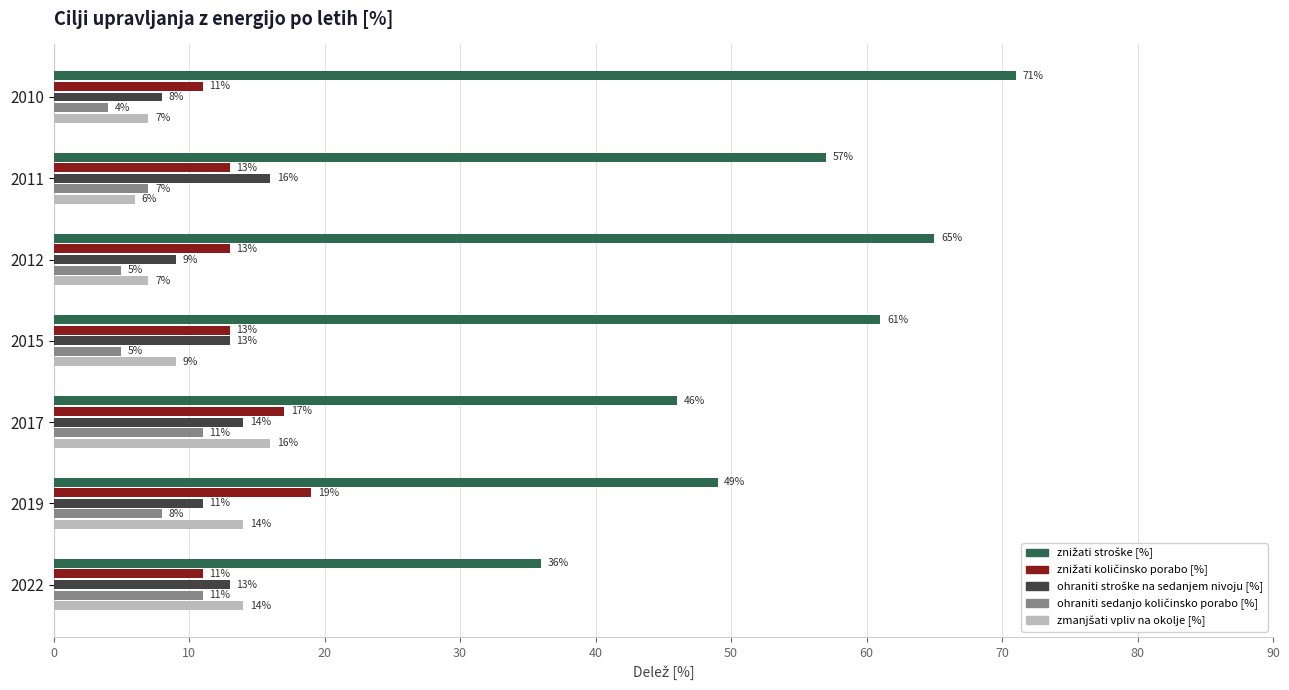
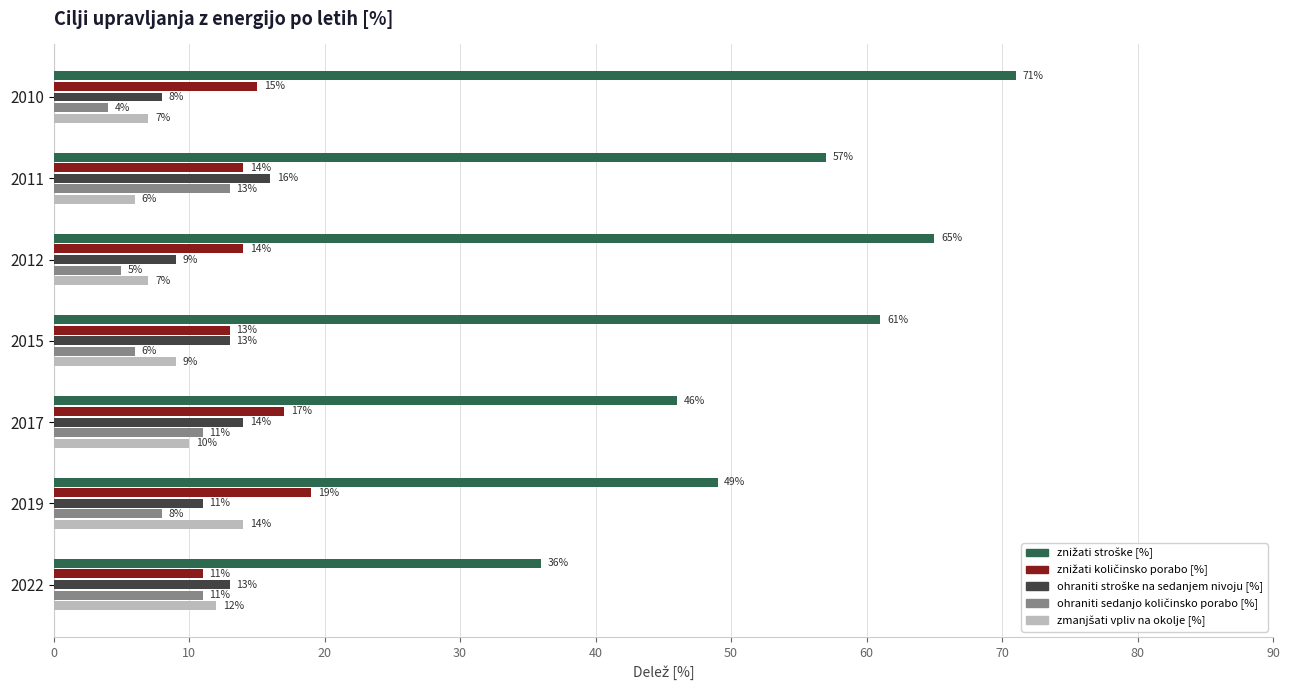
  {
    "znižati količinsko porabo [%]": {
-     "2010": "11%",
-     "2011": "13%",
-     "2012": "13%",
+     "2010": "15%",
+     "2011": "14%",
+     "2012": "14%",
      "2015": "13%",
      "2017": "17%",
      "2019": "19%",
      "2022": "11%"
    },
    "ohraniti sedanjo količinsko porabo [%]": {
      "2010": "4%",
-     "2011": "7%",
+     "2011": "13%",
      "2012": "5%",
-     "2015": "5%",
+     "2015": "6%",
      "2017": "11%",
      "2019": "8%",
      "2022": "11%"
    },
    "zmanjšati vpliv na okolje [%]": {
      "2010": "7%",
      "2011": "6%",
      "2012": "7%",
      "2015": "9%",
-     "2017": "16%",
+     "2017": "10%",
      "2019": "14%",
-     "2022": "14%"
+     "2022": "12%"
    }
  }
